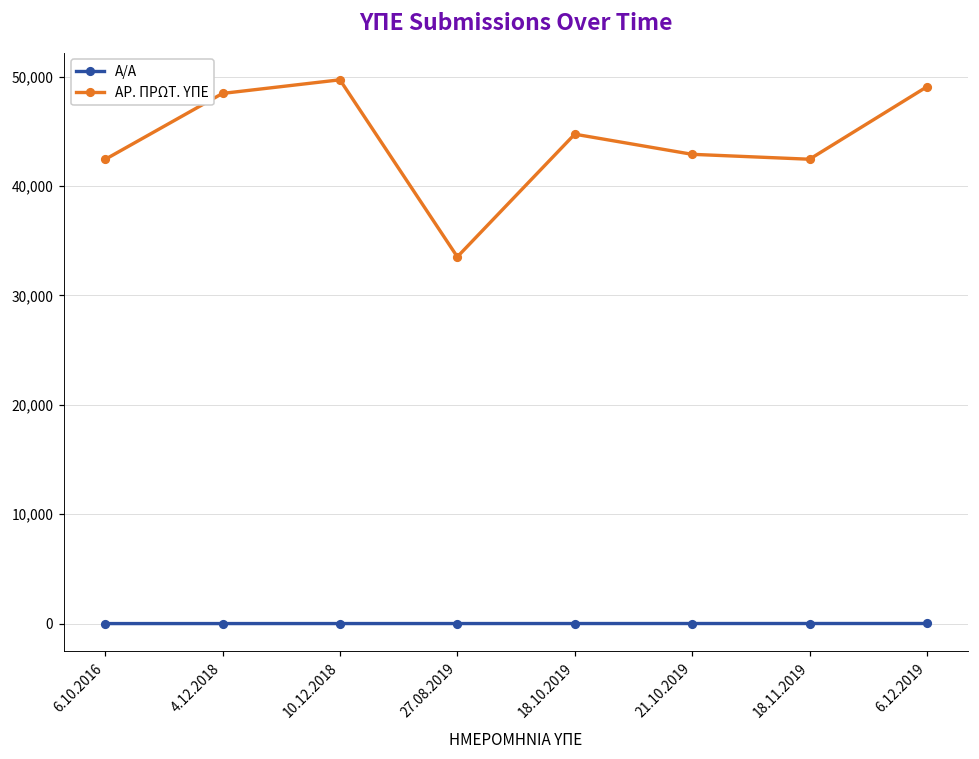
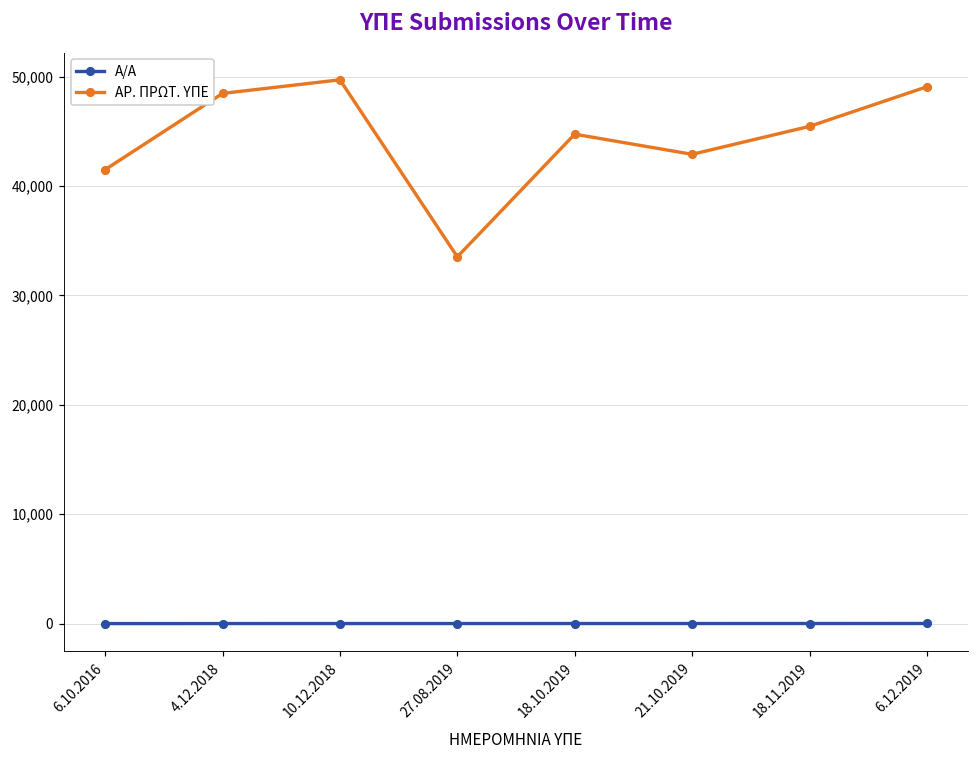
  {
    "Α/Α": {
      "6.10.2016": "0",
      "4.12.2018": "0",
      "10.12.2018": "0",
      "27.08.2019": "0",
      "18.10.2019": "0",
      "21.10.2019": "0",
      "18.11.2019": "0",
      "6.12.2019": "0"
    },
    "ΑΡ. ΠΡΩΤ. ΥΠΕ": {
-     "6.10.2016": "42,000",
+     "6.10.2016": "41,000",
      "4.12.2018": "48,000",
      "10.12.2018": "50,000",
      "27.08.2019": "34,000",
      "18.10.2019": "45,000",
      "21.10.2019": "43,000",
-     "18.11.2019": "42,000",
+     "18.11.2019": "45,000",
      "6.12.2019": "49,000"
    }
  }
